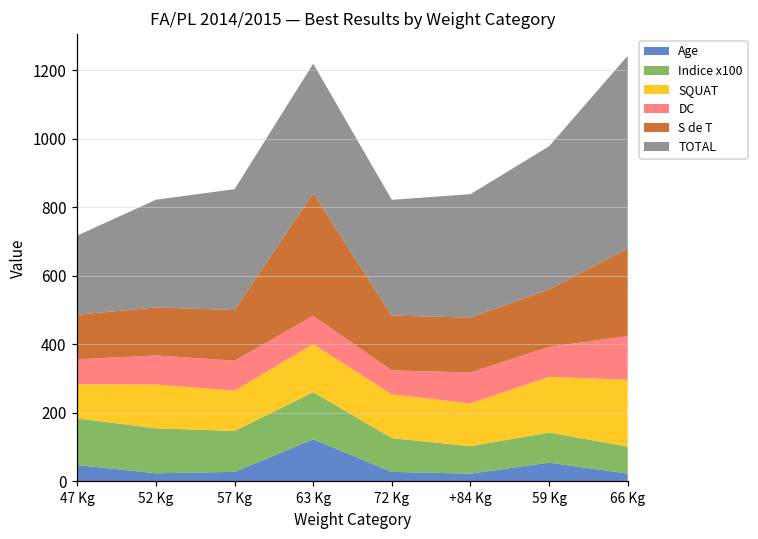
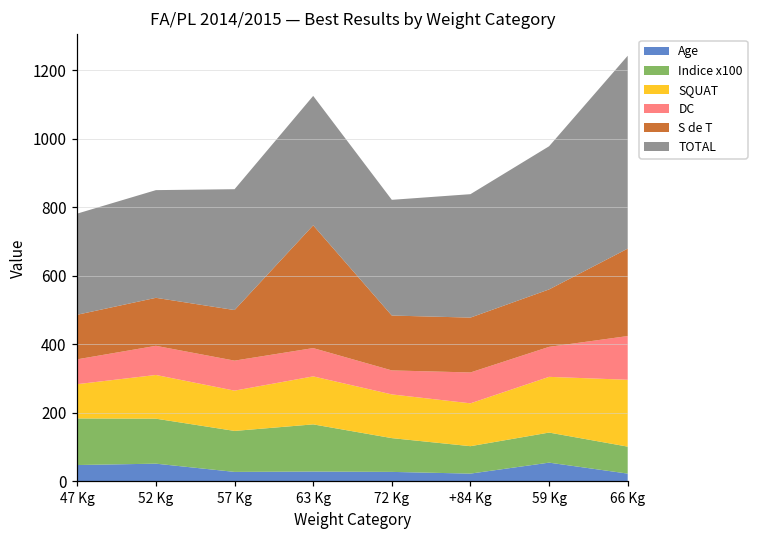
  {
    "Age": {
      "47 Kg": 50,
-     "52 Kg": 20,
+     "52 Kg": 50,
      "57 Kg": 30,
-     "63 Kg": 120,
+     "63 Kg": 30,
      "72 Kg": 30,
      "+84 Kg": 20,
      "59 Kg": 60,
      "66 Kg": 20
    },
    "Indice x100": {
      "47 Kg": 140,
      "52 Kg": 130,
      "57 Kg": 120,
      "63 Kg": 140,
      "72 Kg": 100,
      "+84 Kg": 80,
      "59 Kg": 90,
      "66 Kg": 80
    },
    "SQUAT": {
      "47 Kg": 100,
      "52 Kg": 130,
      "57 Kg": 120,
      "63 Kg": 140,
      "72 Kg": 130,
      "+84 Kg": 130,
      "59 Kg": 160,
      "66 Kg": 200
    },
    "DC": {
      "47 Kg": 70,
      "52 Kg": 90,
      "57 Kg": 90,
      "63 Kg": 80,
      "72 Kg": 70,
      "+84 Kg": 90,
      "59 Kg": 90,
      "66 Kg": 130
    },
    "S de T": {
      "47 Kg": 130,
      "52 Kg": 140,
      "57 Kg": 150,
      "63 Kg": 360,
      "72 Kg": 160,
      "+84 Kg": 160,
      "59 Kg": 170,
      "66 Kg": 260
    },
    "TOTAL": {
-     "47 Kg": 230,
+     "47 Kg": 300,
      "52 Kg": 310,
      "57 Kg": 350,
      "63 Kg": 380,
      "72 Kg": 340,
      "+84 Kg": 360,
      "59 Kg": 420,
      "66 Kg": 560
    }
  }
